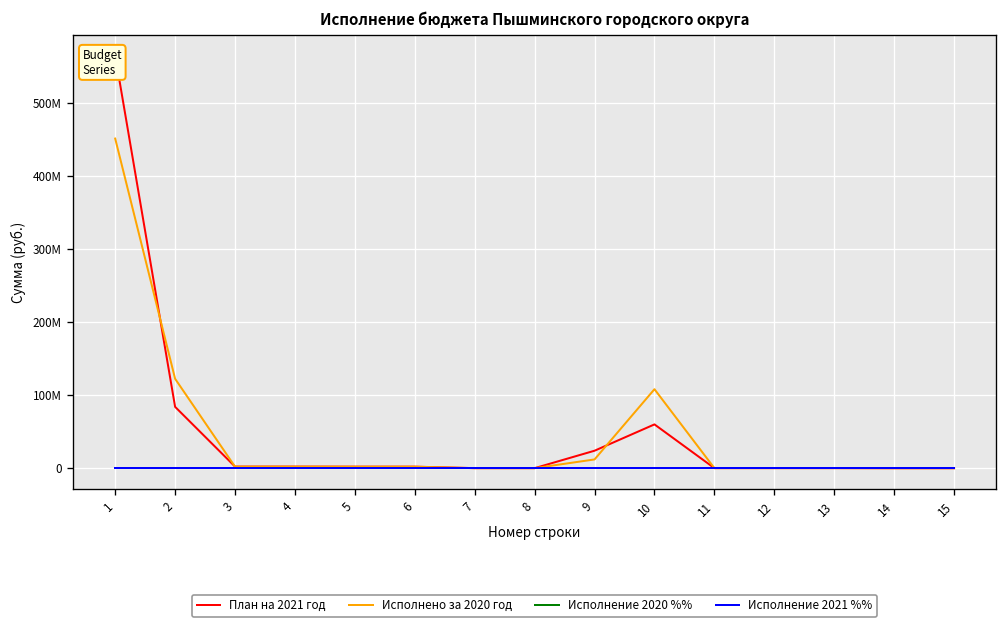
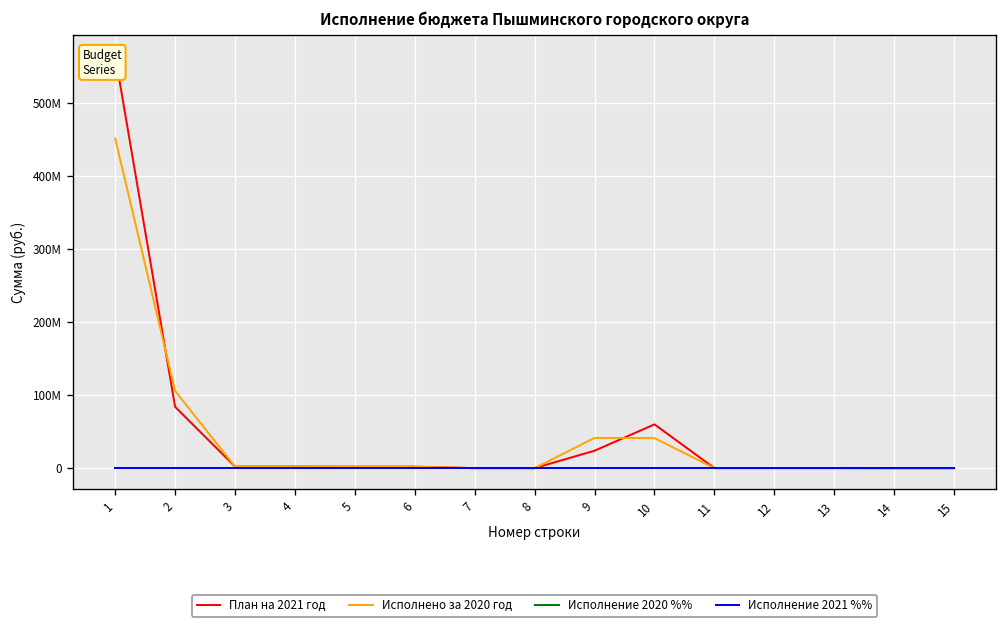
  {
    "План на 2021 год": {
      "2": 80000000,
      "9": 20000000,
      "10": 60000000
    },
    "Исполнено за 2020 год": {
      "1": 450000000,
-     "2": 120000000,
-     "9": 10000000,
-     "10": 110000000
+     "2": 110000000,
+     "9": 40000000,
+     "10": 40000000
    },
    "Исполнение 2021 %%": {
      "1": 0,
      "2": 0,
      "9": 0,
      "10": 0
    }
  }
